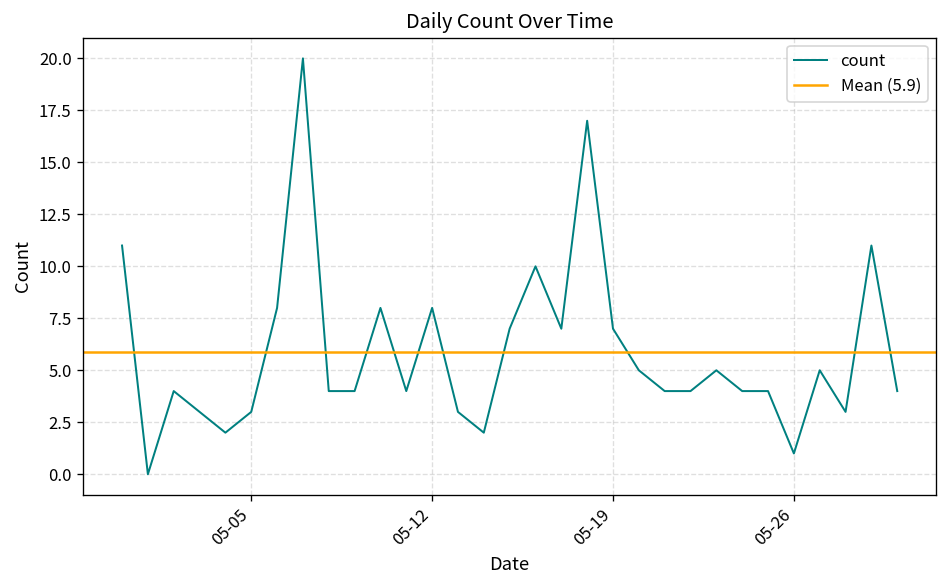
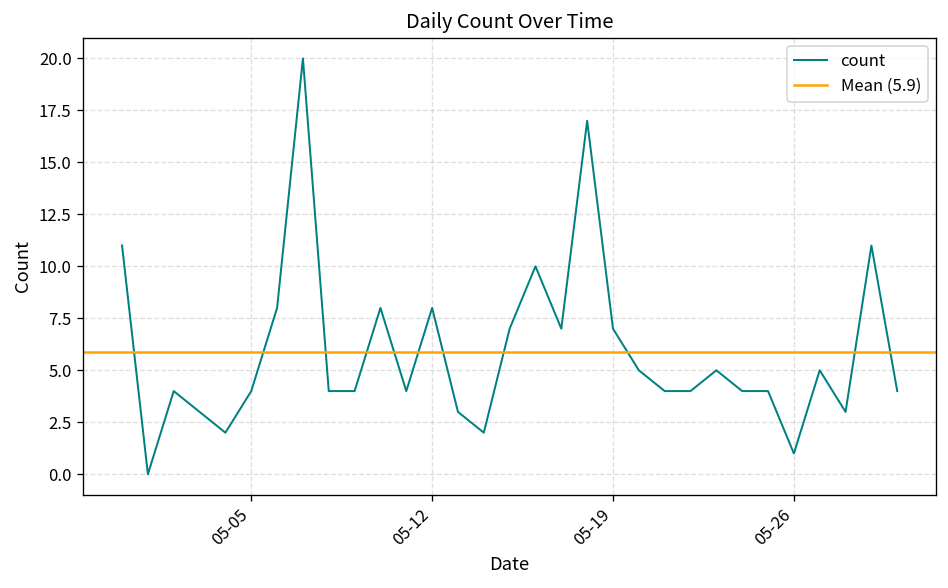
  {
-   "05-05": 3,
+   "05-05": 4,
    "05-12": 8,
    "05-19": 7,
    "05-26": 1
  }
